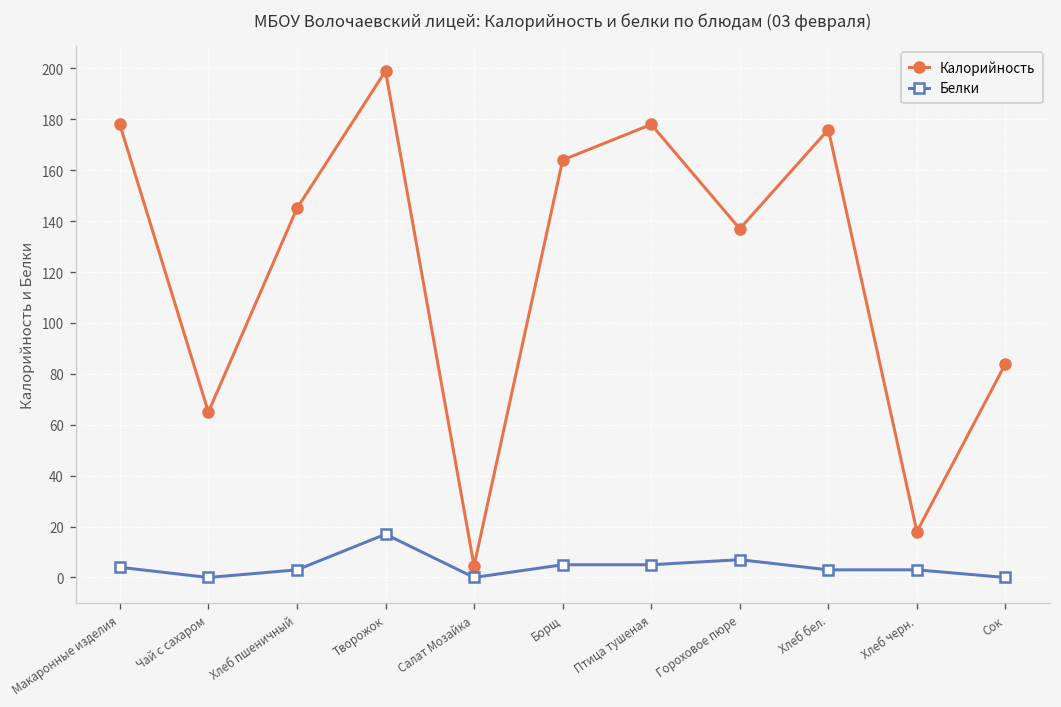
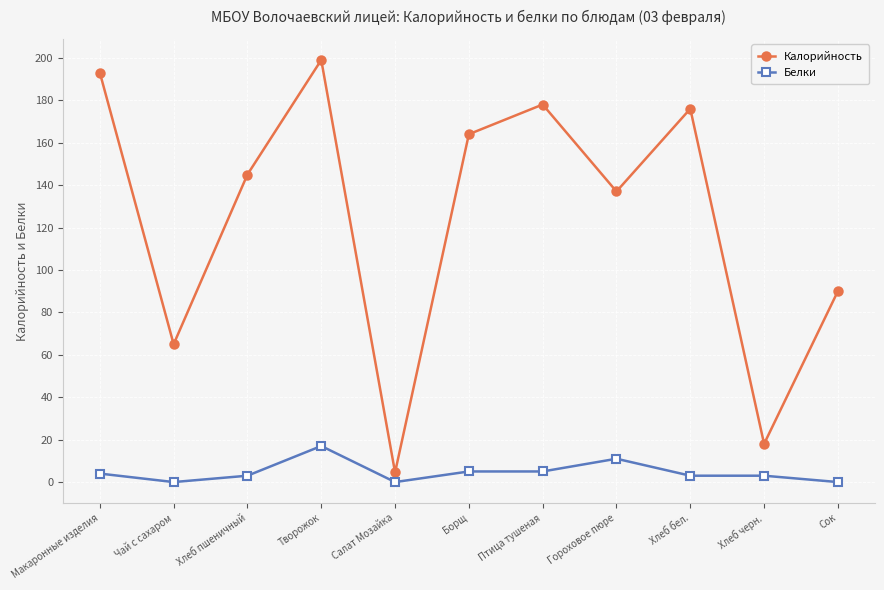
  {
    "Калорийность": {
-     "Макаронные изделия": 178,
+     "Макаронные изделия": 193,
      "Чай с сахаром": 65,
      "Хлеб пшеничный": 145,
      "Творожок": 199,
      "Салат Мозайка": 5,
      "Борщ": 164,
      "Птица тушеная": 178,
      "Гороховое пюре": 137,
      "Хлеб бел.": 176,
      "Хлеб черн.": 18,
-     "Сок": 84
+     "Сок": 90
    },
    "Белки": {
      "Макаронные изделия": 4,
      "Чай с сахаром": 0,
      "Хлеб пшеничный": 3,
      "Творожок": 17,
      "Салат Мозайка": 0,
      "Борщ": 5,
      "Птица тушеная": 5,
-     "Гороховое пюре": 7,
+     "Гороховое пюре": 11,
      "Хлеб бел.": 3,
      "Хлеб черн.": 3,
      "Сок": 0
    }
  }
